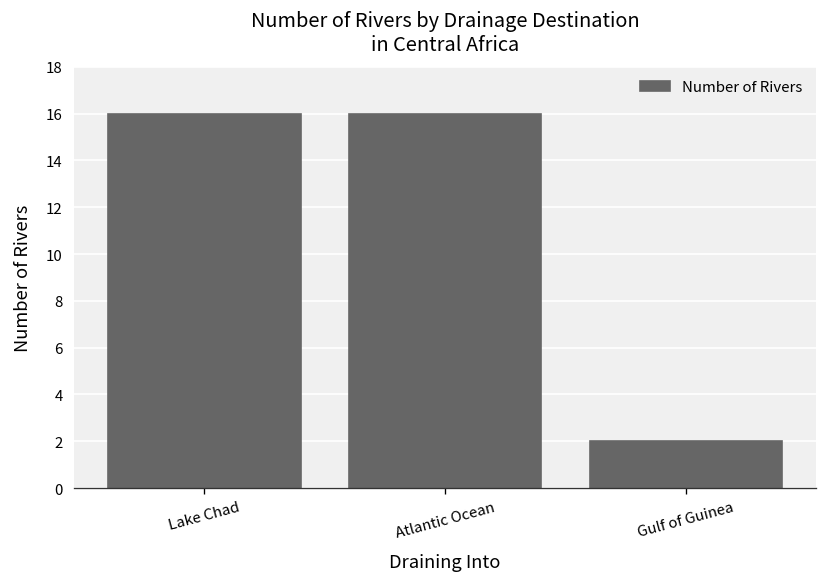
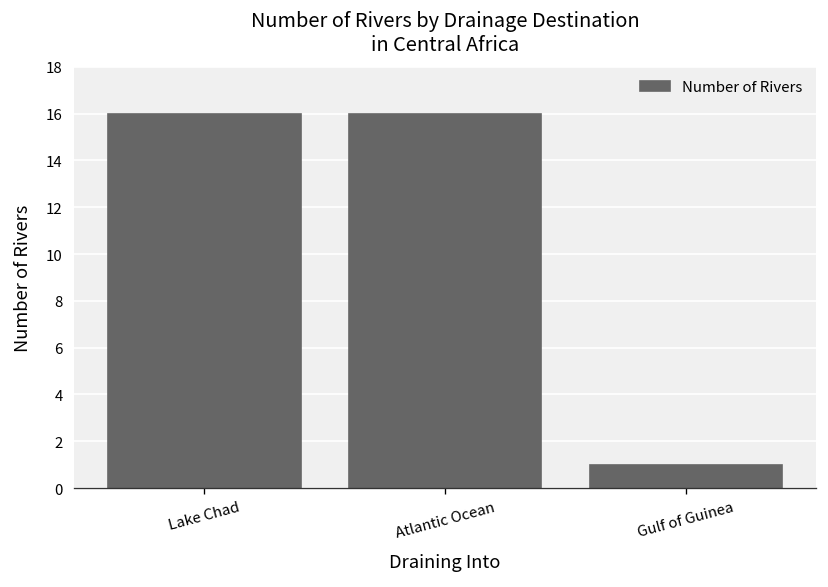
  {
    "Lake Chad": 16,
    "Atlantic Ocean": 16,
-   "Gulf of Guinea": 2
+   "Gulf of Guinea": 1
  }
